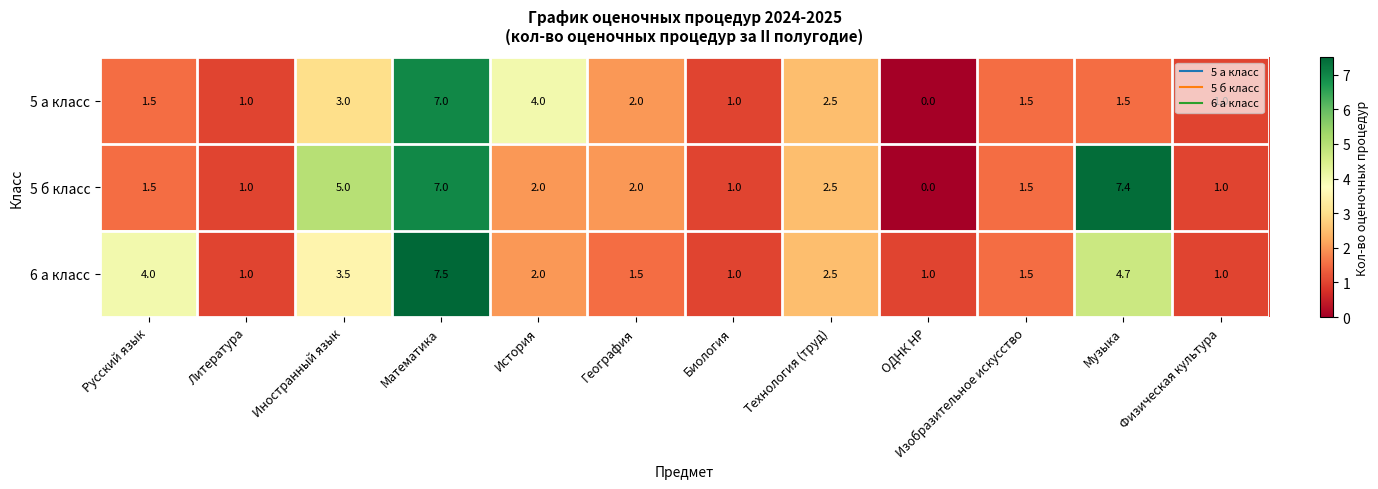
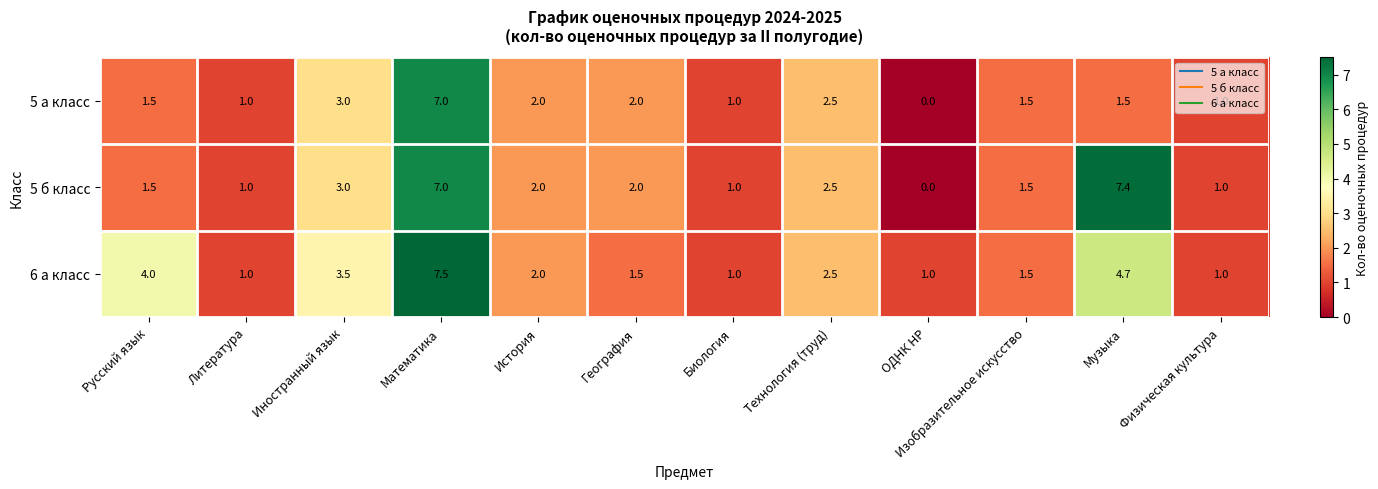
  {
    "5 а класс": {
      "Русский язык": 1.5,
      "Литература": 1.0,
      "Иностранный язык": 3.0,
      "Математика": 7.0,
-     "История": 4.0,
+     "История": 2.0,
      "География": 2.0,
      "Биология": 1.0,
      "Технология (труд)": 2.5,
      "ОДНК НР": 0.0,
      "Изобразительное искусство": 1.5,
      "Музыка": 1.5
    },
    "5 б класс": {
      "Русский язык": 1.5,
      "Литература": 1.0,
-     "Иностранный язык": 5.0,
+     "Иностранный язык": 3.0,
      "Математика": 7.0,
      "История": 2.0,
      "География": 2.0,
      "Биология": 1.0,
      "Технология (труд)": 2.5,
      "ОДНК НР": 0.0,
      "Изобразительное искусство": 1.5,
      "Музыка": 7.4,
      "Физическая культура": 1.0
    },
    "6 а класс": {
      "Русский язык": 4.0,
      "Литература": 1.0,
      "Иностранный язык": 3.5,
      "Математика": 7.5,
      "История": 2.0,
      "География": 1.5,
      "Биология": 1.0,
      "Технология (труд)": 2.5,
      "ОДНК НР": 1.0,
      "Изобразительное искусство": 1.5,
      "Музыка": 4.7,
      "Физическая культура": 1.0
    }
  }
